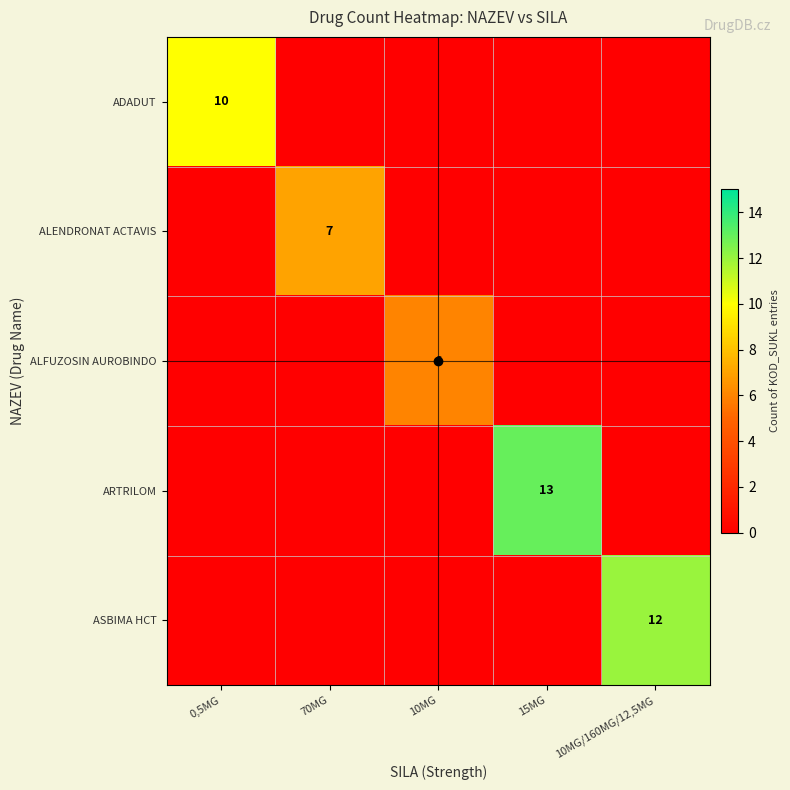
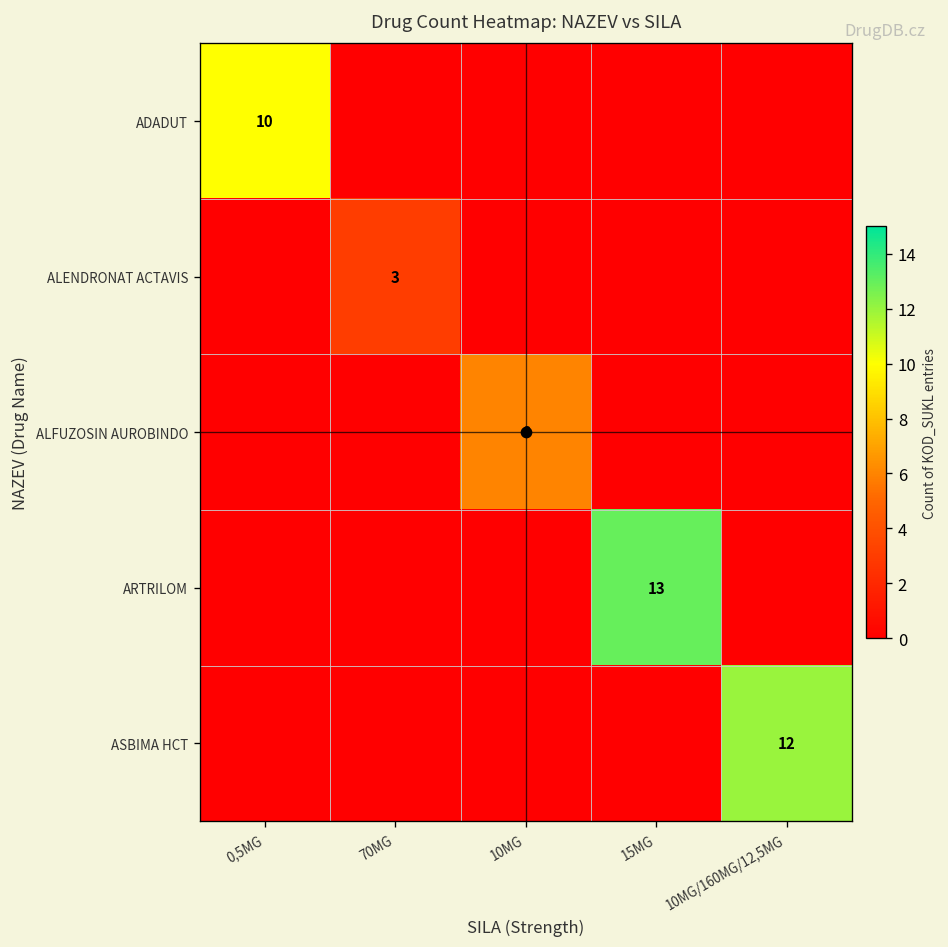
  {
    "ADADUT": {
      "0,5MG": 10
    },
    "ALENDRONAT ACTAVIS": {
-     "70MG": 7
+     "70MG": 3
    },
    "ARTRILOM": {
      "15MG": 13
    },
    "ASBIMA HCT": {
      "10MG/160MG/12,5MG": 12
    }
  }
